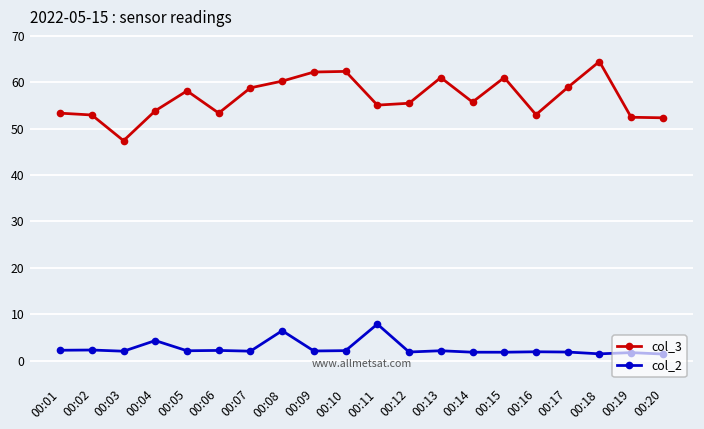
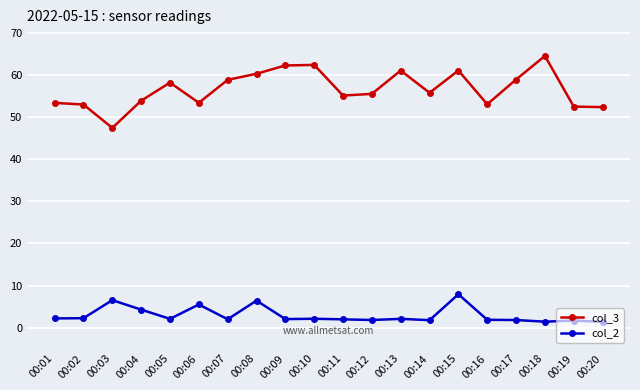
  {
    "col_3": {
      "00:01": 53,
      "00:02": 53,
      "00:03": 47,
      "00:04": 54,
      "00:05": 58,
      "00:06": 53,
      "00:07": 59,
      "00:08": 60,
      "00:09": 62,
      "00:10": 62,
      "00:11": 55,
      "00:12": 55,
      "00:13": 61,
      "00:14": 56,
      "00:15": 61,
      "00:16": 53,
      "00:17": 59,
      "00:18": 64,
      "00:19": 52,
      "00:20": 52
    },
    "col_2": {
      "00:01": 2,
      "00:02": 2,
-     "00:03": 2,
+     "00:03": 7,
      "00:04": 4,
      "00:05": 2,
-     "00:06": 2,
+     "00:06": 6,
      "00:07": 2,
      "00:08": 6,
      "00:09": 2,
      "00:10": 2,
-     "00:11": 8,
+     "00:11": 2,
      "00:12": 2,
      "00:13": 2,
      "00:14": 2,
-     "00:15": 2,
+     "00:15": 8,
      "00:16": 2,
      "00:17": 2,
      "00:18": 1
    }
  }
